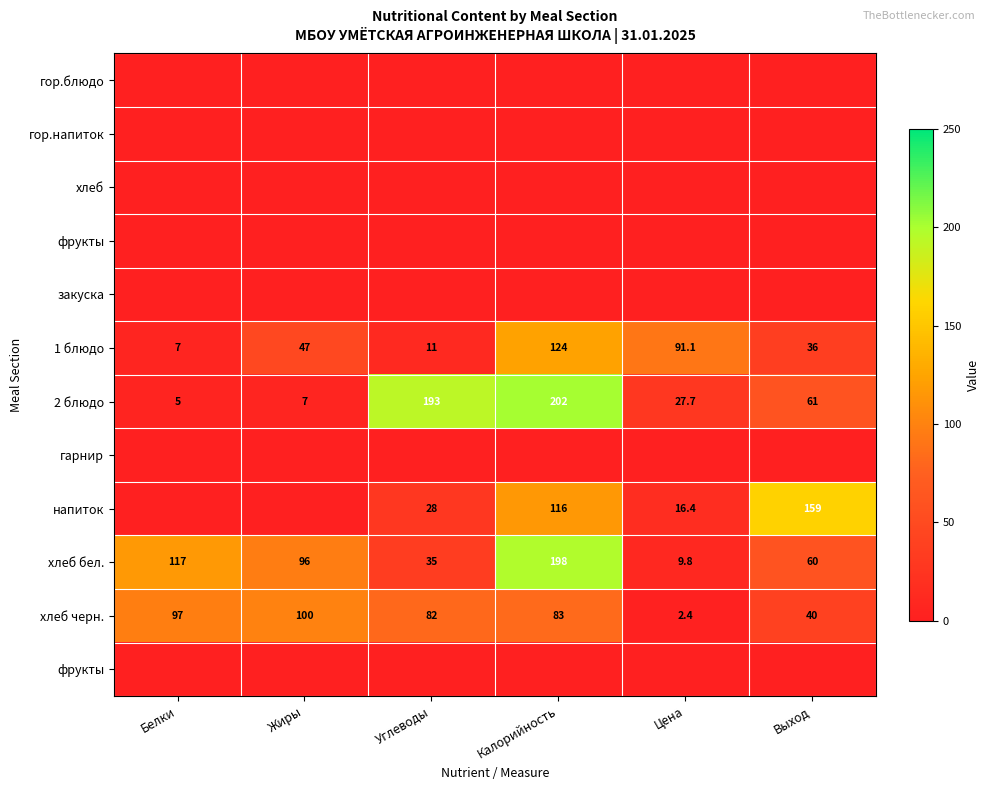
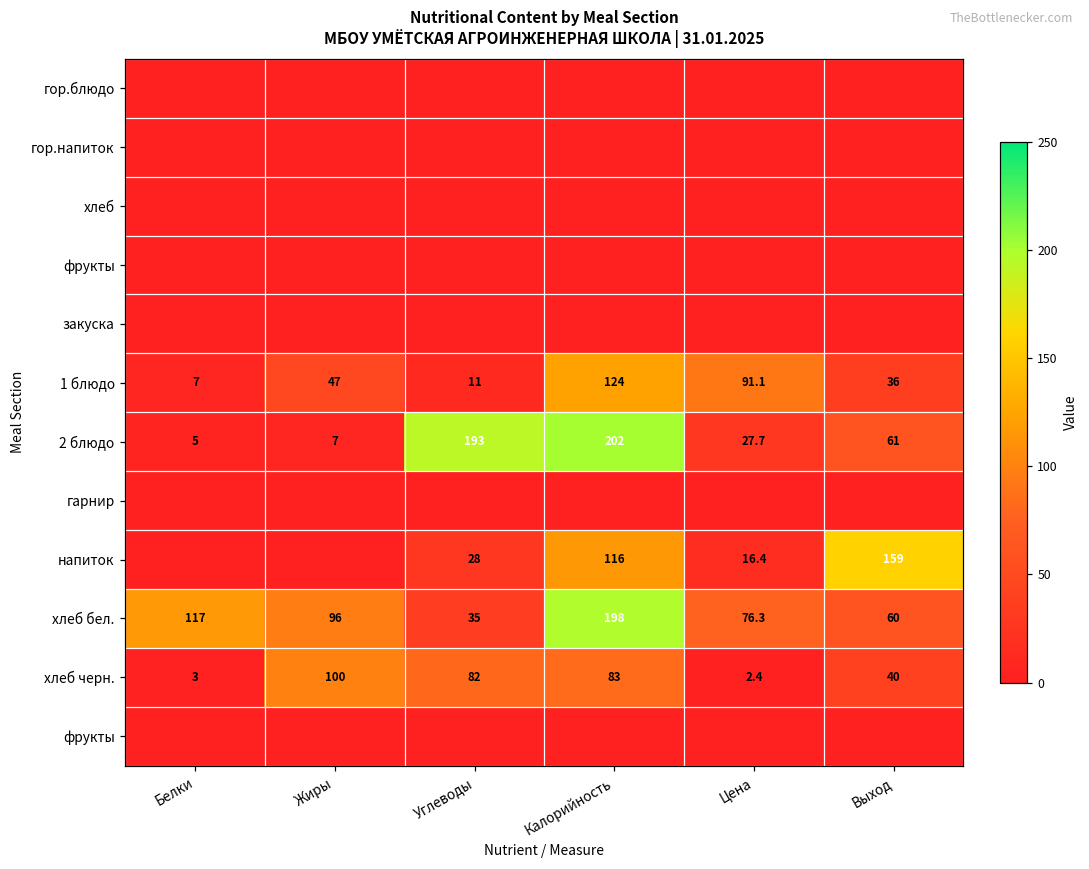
  {
    "1 блюдо": {
      "Белки": 7,
      "Жиры": 47,
      "Углеводы": 11,
      "Калорийность": 124,
      "Цена": 91.1,
      "Выход": 36
    },
    "2 блюдо": {
      "Белки": 5,
      "Жиры": 7,
      "Углеводы": 193,
      "Калорийность": 202,
      "Цена": 27.7,
      "Выход": 61
    },
    "напиток": {
      "Углеводы": 28,
      "Калорийность": 116,
      "Цена": 16.4,
      "Выход": 159
    },
    "хлеб бел.": {
      "Белки": 117,
      "Жиры": 96,
      "Углеводы": 35,
      "Калорийность": 198,
-     "Цена": 9.8,
+     "Цена": 76.3,
      "Выход": 60
    },
    "хлеб черн.": {
-     "Белки": 97,
+     "Белки": 3,
      "Жиры": 100,
      "Углеводы": 82,
      "Калорийность": 83,
      "Цена": 2.4,
      "Выход": 40
    }
  }
